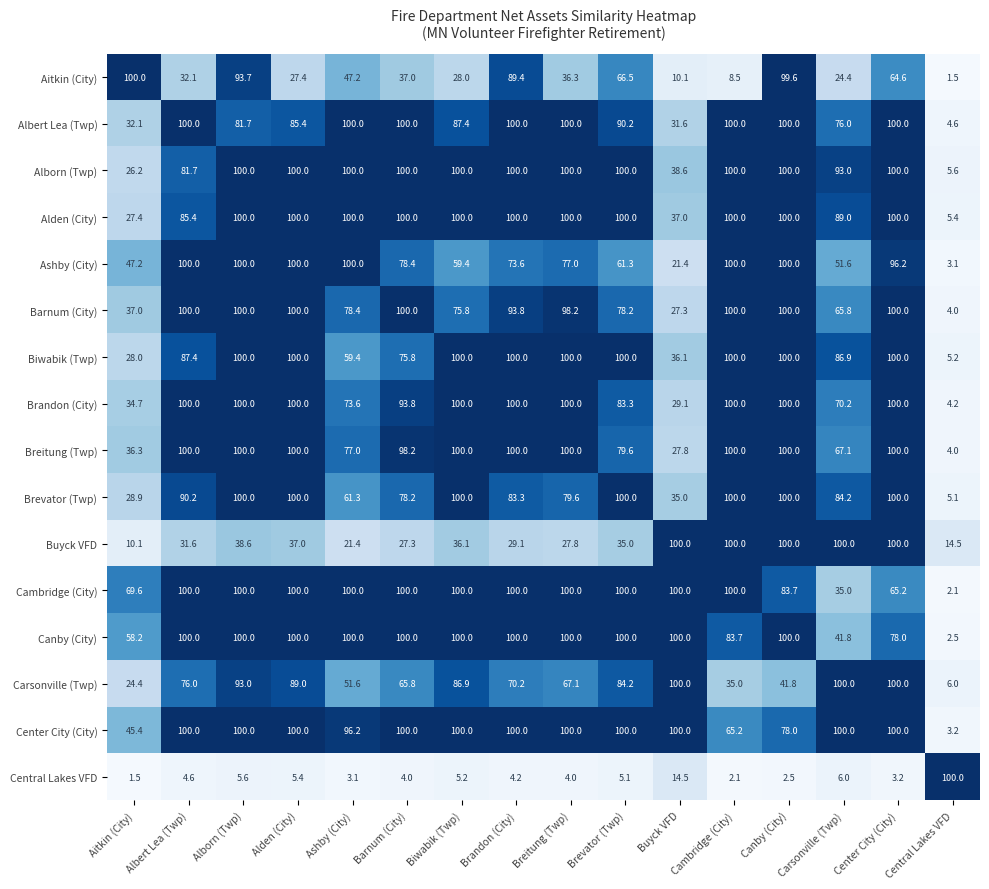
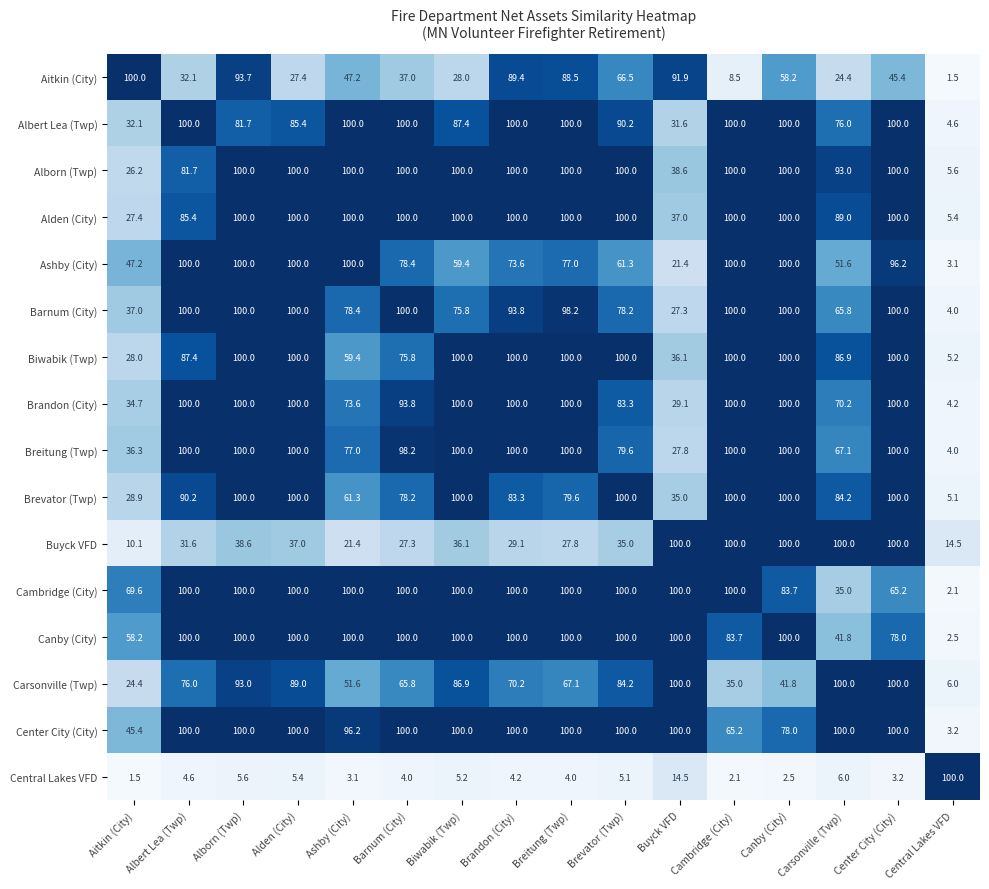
  {
    "Aitkin (City)": {
      "Aitkin (City)": 100.0,
      "Albert Lea (Twp)": 32.1,
      "Alborn (Twp)": 93.7,
      "Alden (City)": 27.4,
      "Ashby (City)": 47.2,
      "Barnum (City)": 37.0,
      "Biwabik (Twp)": 28.0,
      "Brandon (City)": 89.4,
-     "Breitung (Twp)": 36.3,
+     "Breitung (Twp)": 88.5,
      "Brevator (Twp)": 66.5,
-     "Buyck VFD": 10.1,
+     "Buyck VFD": 91.9,
      "Cambridge (City)": 8.5,
-     "Canby (City)": 99.6,
+     "Canby (City)": 58.2,
      "Carsonville (Twp)": 24.4,
-     "Center City (City)": 64.6,
+     "Center City (City)": 45.4,
      "Central Lakes VFD": 1.5
    }
  }
